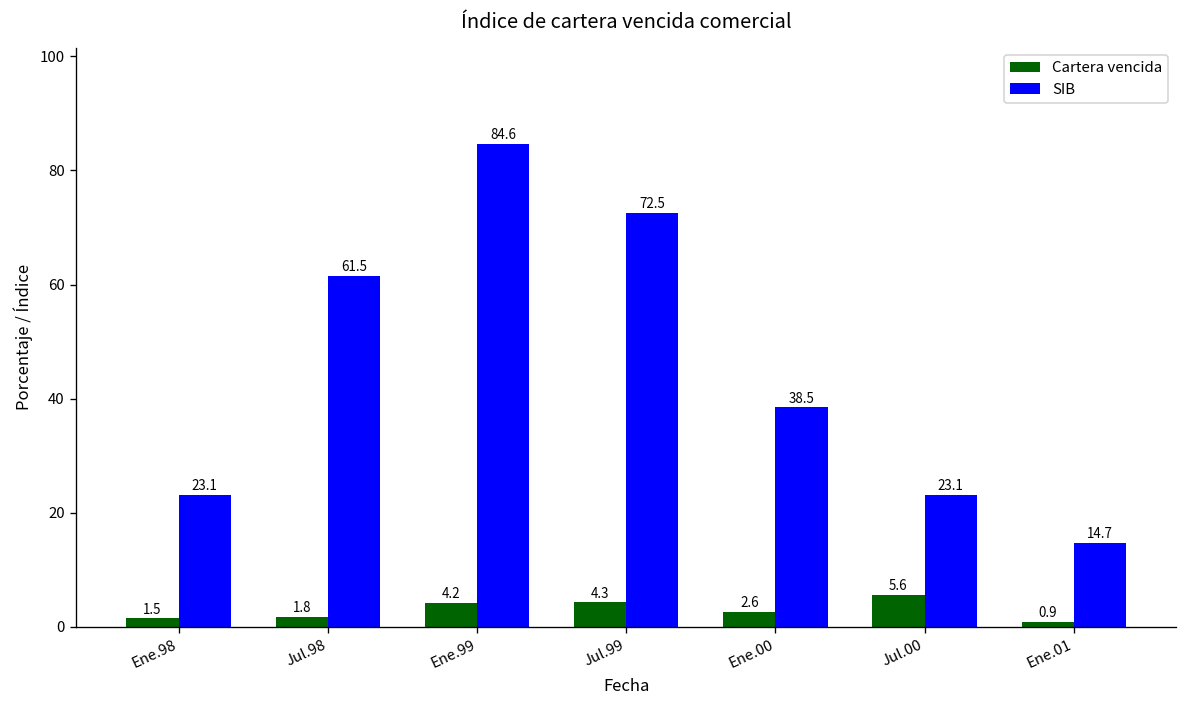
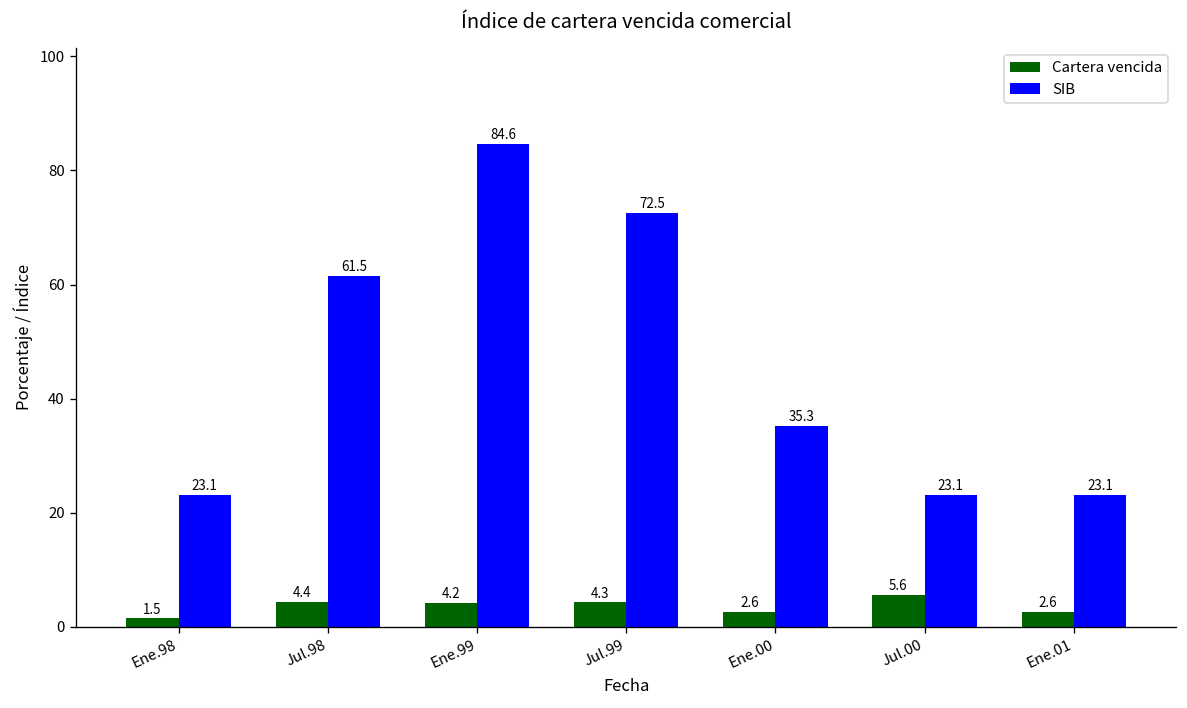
  {
    "Cartera vencida": {
      "Ene.98": 1.5,
-     "Jul.98": 1.8,
+     "Jul.98": 4.4,
      "Ene.99": 4.2,
      "Jul.99": 4.3,
      "Ene.00": 2.6,
      "Jul.00": 5.6,
-     "Ene.01": 0.9
+     "Ene.01": 2.6
    },
    "SIB": {
      "Ene.98": 23.1,
      "Jul.98": 61.5,
      "Ene.99": 84.6,
      "Jul.99": 72.5,
-     "Ene.00": 38.5,
+     "Ene.00": 35.3,
      "Jul.00": 23.1,
-     "Ene.01": 14.7
+     "Ene.01": 23.1
    }
  }
